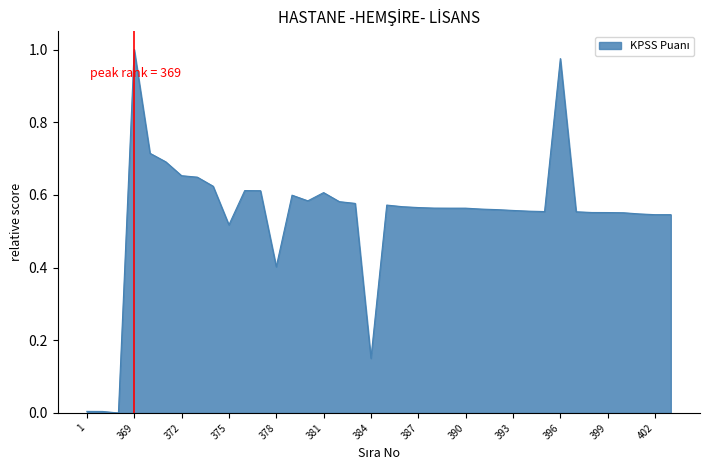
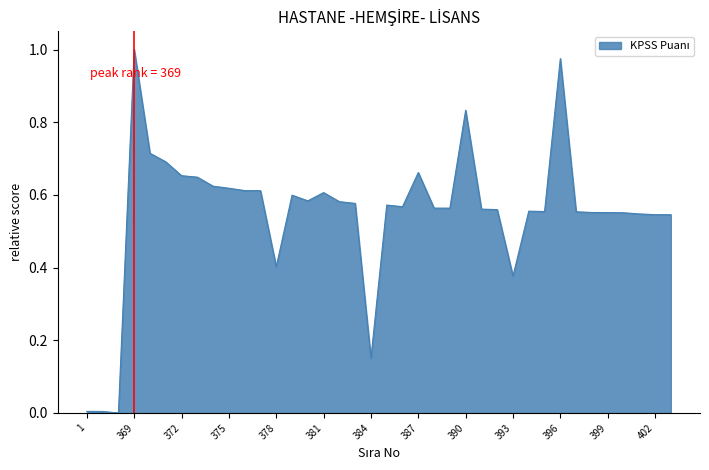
  {
    "1": 0.00,
    "372": 0.65,
-   "375": 0.52,
+   "375": 0.62,
    "378": 0.40,
    "381": 0.61,
    "384": 0.15,
-   "387": 0.57,
-   "390": 0.56,
-   "393": 0.56,
+   "387": 0.66,
+   "390": 0.83,
+   "393": 0.38,
    "396": 0.98,
    "399": 0.55,
    "402": 0.55
  }
